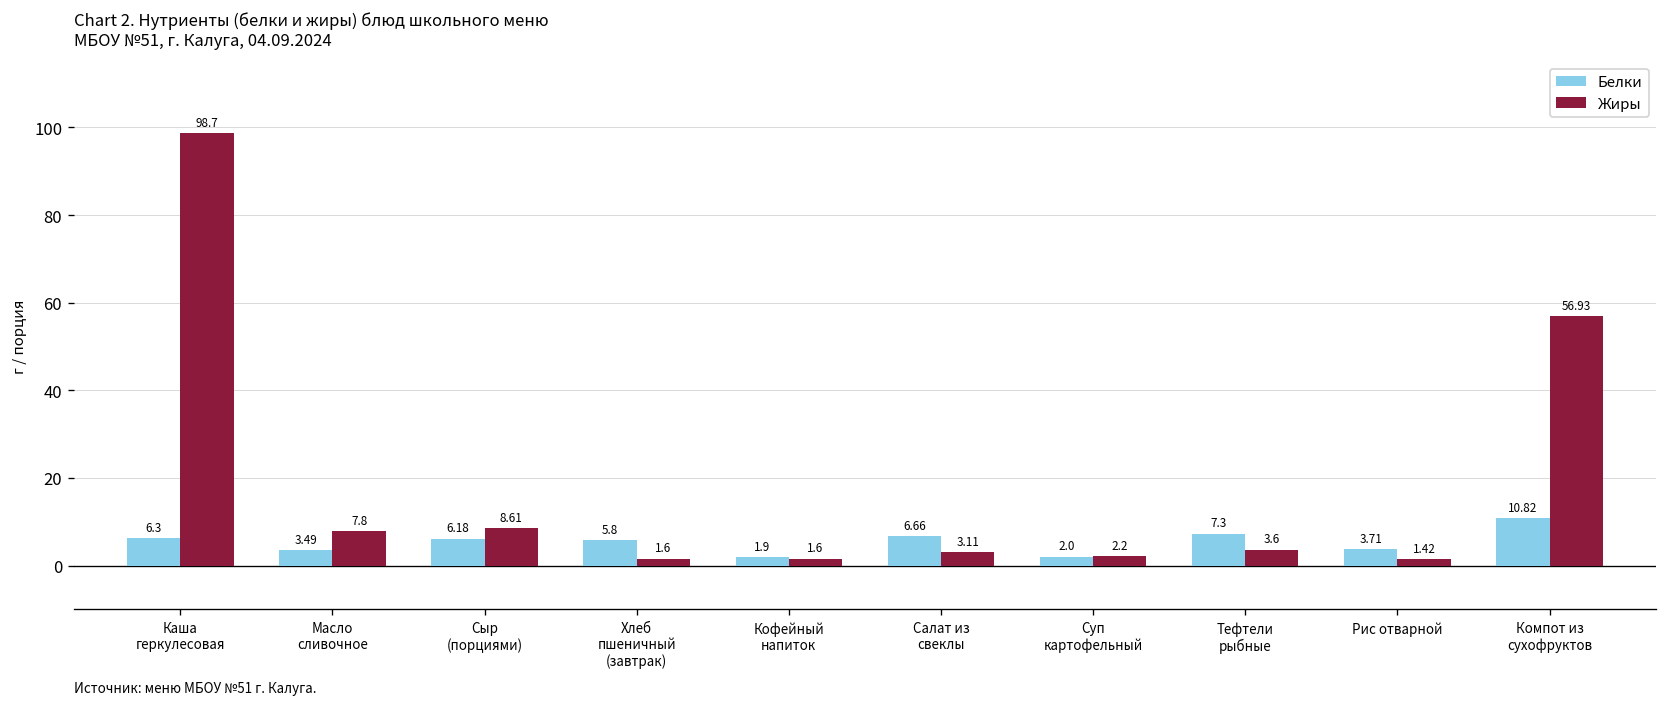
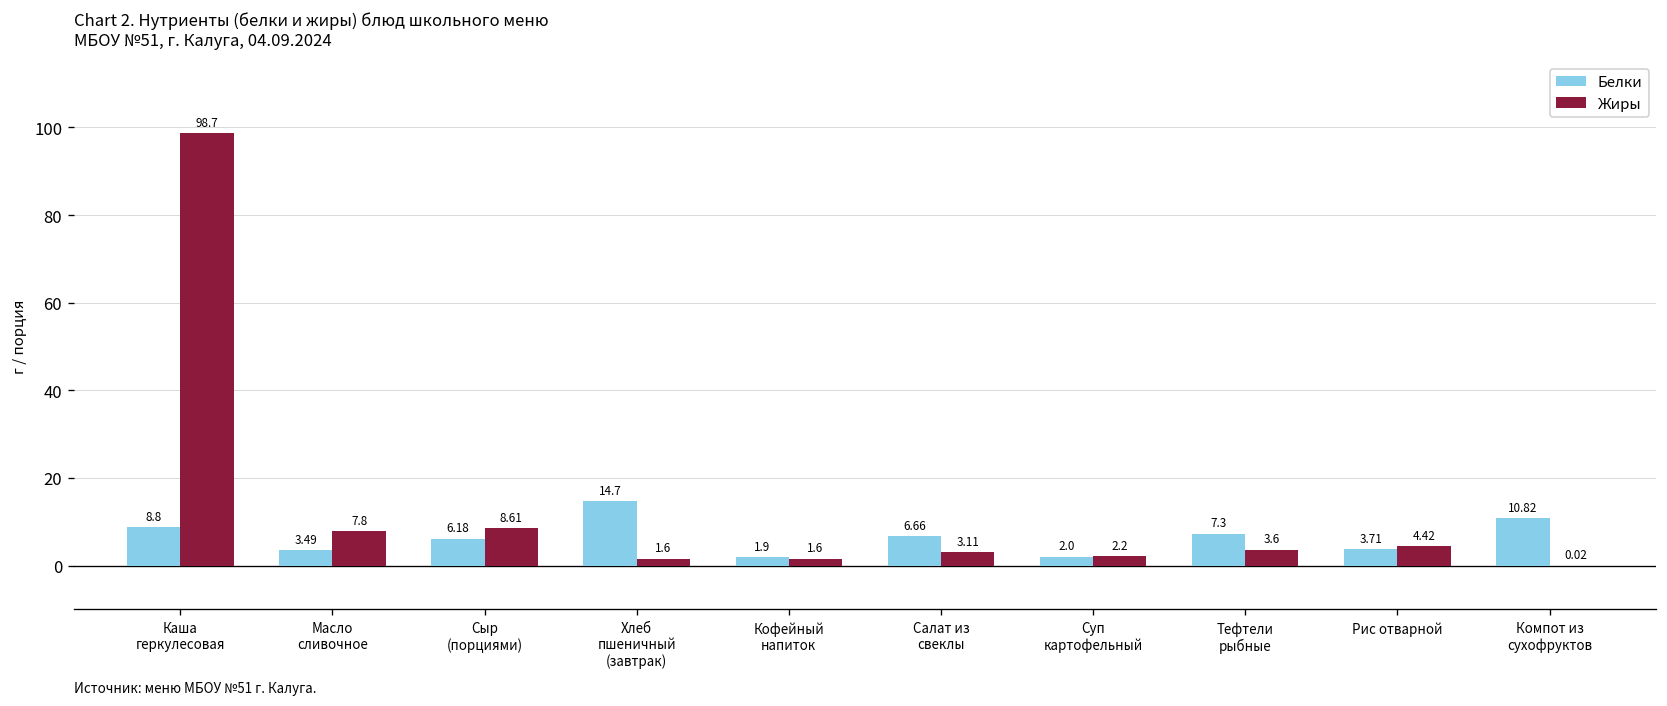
  {
    "Белки": {
-     "Каша геркулесовая": 6.3,
+     "Каша геркулесовая": 8.8,
      "Масло сливочное": 3.49,
      "Сыр (порциями)": 6.18,
-     "Хлеб пшеничный (завтрак)": 5.8,
+     "Хлеб пшеничный (завтрак)": 14.7,
      "Кофейный напиток": 1.9,
      "Салат из свеклы": 6.66,
      "Суп картофельный": 2.0,
      "Тефтели рыбные": 7.3,
      "Рис отварной": 3.71,
      "Компот из сухофруктов": 10.82
    },
    "Жиры": {
      "Каша геркулесовая": 98.7,
      "Масло сливочное": 7.8,
      "Сыр (порциями)": 8.61,
      "Хлеб пшеничный (завтрак)": 1.6,
      "Кофейный напиток": 1.6,
      "Салат из свеклы": 3.11,
      "Суп картофельный": 2.2,
      "Тефтели рыбные": 3.6,
-     "Рис отварной": 1.42,
-     "Компот из сухофруктов": 56.93
+     "Рис отварной": 4.42,
+     "Компот из сухофруктов": 0.02
    }
  }
